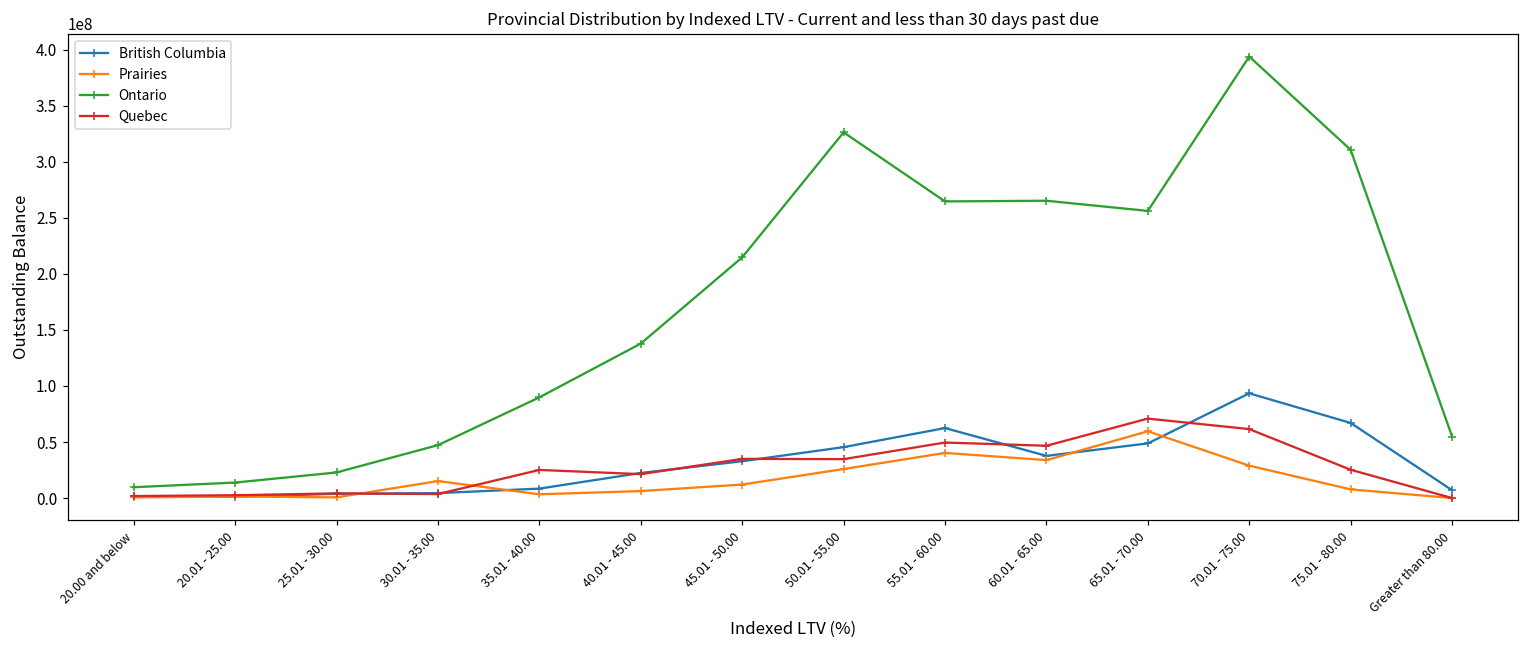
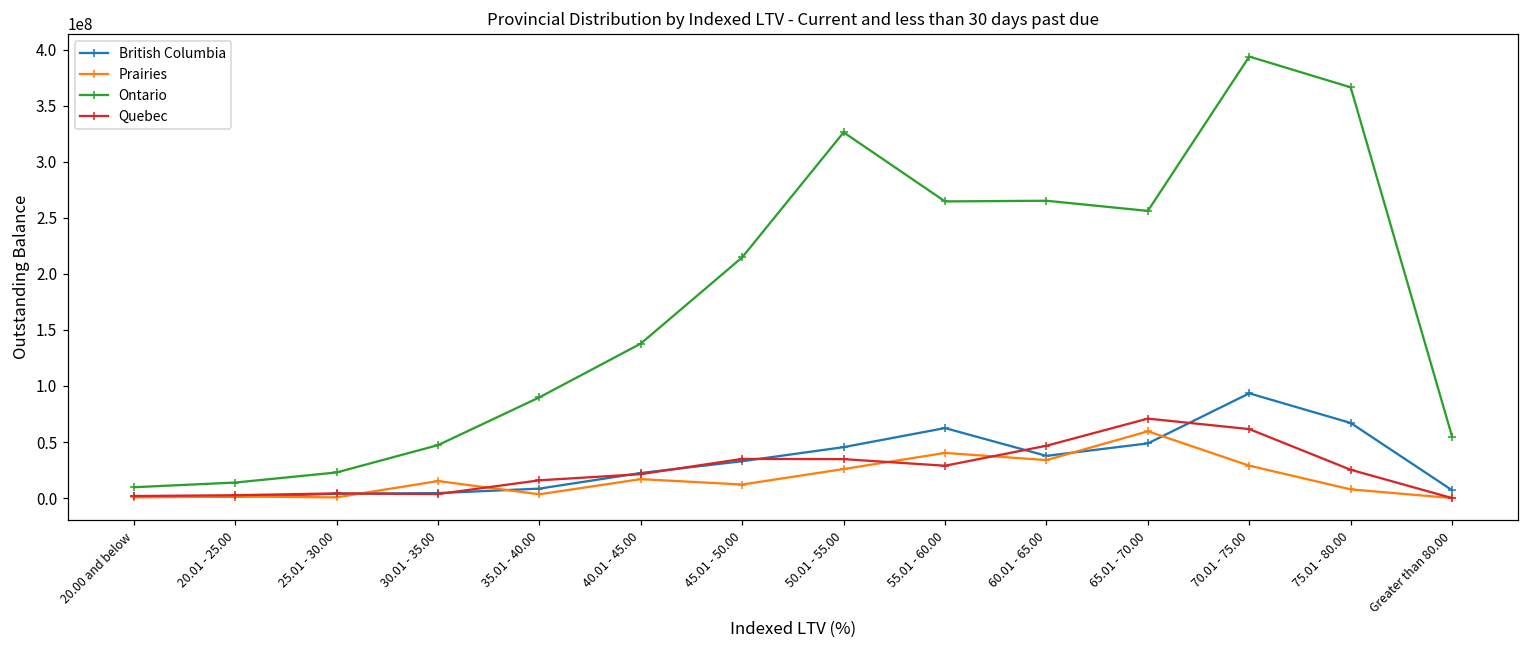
  {
    "British Columbia": {
      "35.01 - 40.00": 8000000,
      "50.01 - 55.00": 45000000,
      "55.01 - 60.00": 62000000,
      "60.01 - 65.00": 38000000,
      "65.01 - 70.00": 49000000,
      "70.01 - 75.00": 93000000,
      "75.01 - 80.00": 67000000,
      "Greater than 80.00": 7000000
    },
    "Prairies": {
      "25.01 - 30.00": 1000000,
      "30.01 - 35.00": 15000000,
      "35.01 - 40.00": 3000000,
-     "40.01 - 45.00": 6000000,
+     "40.01 - 45.00": 17000000,
      "45.01 - 50.00": 12000000,
      "50.01 - 55.00": 26000000,
      "55.01 - 60.00": 40000000,
      "60.01 - 65.00": 34000000,
      "65.01 - 70.00": 60000000,
      "70.01 - 75.00": 29000000,
      "75.01 - 80.00": 8000000
    },
    "Ontario": {
      "20.00 and below": 10000000,
      "20.01 - 25.00": 14000000,
      "25.01 - 30.00": 23000000,
      "30.01 - 35.00": 47000000,
      "35.01 - 40.00": 90000000,
      "40.01 - 45.00": 138000000,
      "45.01 - 50.00": 215000000,
      "50.01 - 55.00": 326000000,
      "55.01 - 60.00": 265000000,
      "60.01 - 65.00": 265000000,
      "65.01 - 70.00": 256000000,
      "70.01 - 75.00": 394000000,
-     "75.01 - 80.00": 311000000,
+     "75.01 - 80.00": 367000000,
      "Greater than 80.00": 55000000
    },
    "Quebec": {
-     "35.01 - 40.00": 25000000,
+     "35.01 - 40.00": 16000000,
      "50.01 - 55.00": 35000000,
-     "55.01 - 60.00": 50000000,
+     "55.01 - 60.00": 29000000,
      "60.01 - 65.00": 47000000,
      "65.01 - 70.00": 71000000,
      "70.01 - 75.00": 62000000,
      "75.01 - 80.00": 25000000
    }
  }
